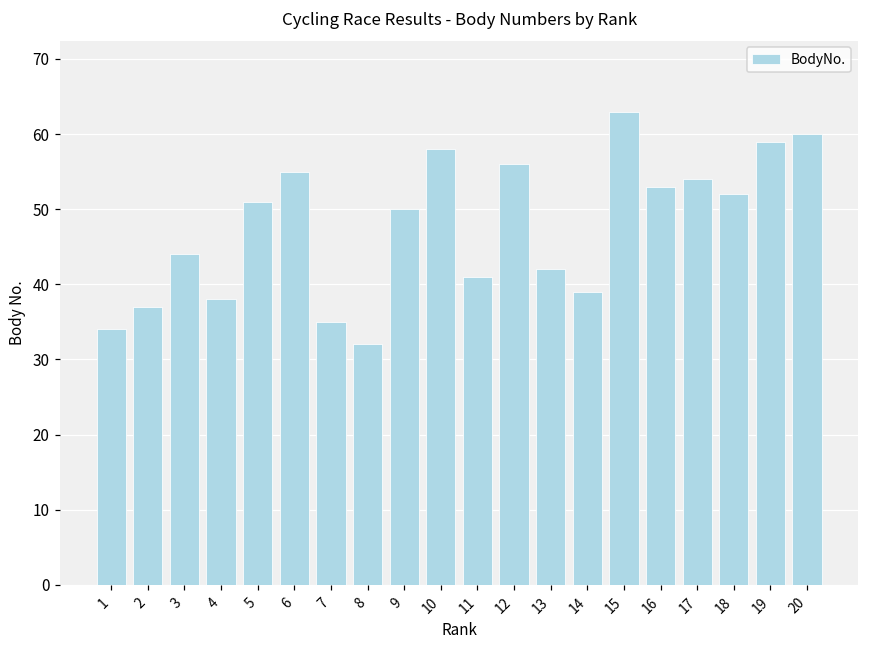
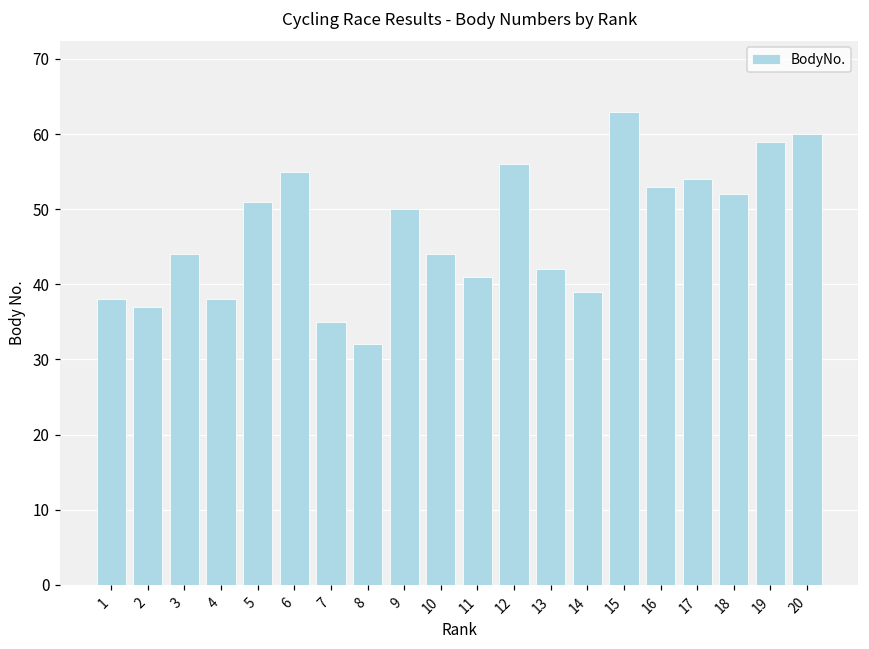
  {
-   "1": 34,
+   "1": 38,
    "2": 37,
    "3": 44,
    "4": 38,
    "5": 51,
    "6": 55,
    "7": 35,
    "8": 32,
    "9": 50,
-   "10": 58,
+   "10": 44,
    "11": 41,
    "12": 56,
    "13": 42,
    "14": 39,
    "15": 63,
    "16": 53,
    "17": 54,
    "18": 52,
    "19": 59,
    "20": 60
  }
